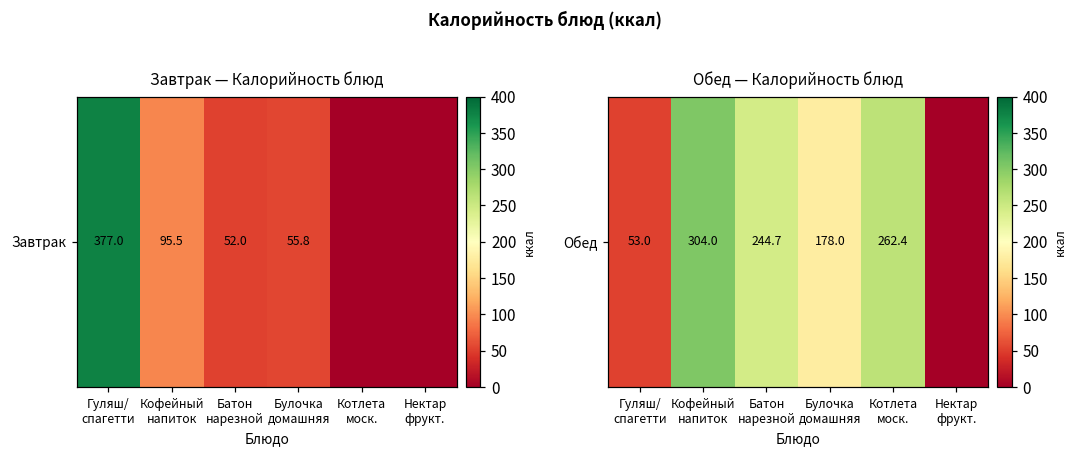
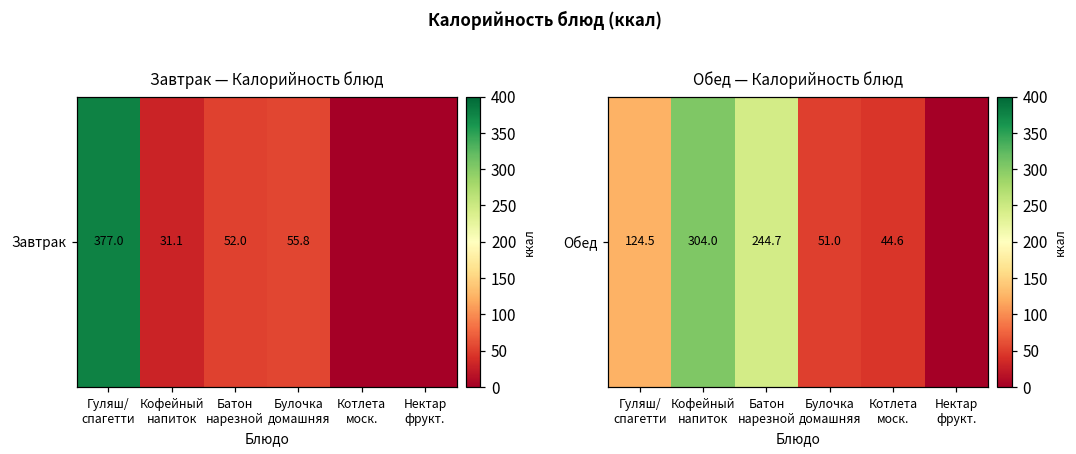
  {
    "Завтрак — Калорийность блюд": {
      "Завтрак": {
        "Гуляш/ спагетти": 377.0,
-       "Кофейный напиток": 95.5,
+       "Кофейный напиток": 31.1,
        "Батон нарезной": 52.0,
        "Булочка домашняя": 55.8
      }
    },
    "Обед — Калорийность блюд": {
      "Обед": {
-       "Гуляш/ спагетти": 53.0,
+       "Гуляш/ спагетти": 124.5,
        "Кофейный напиток": 304.0,
        "Батон нарезной": 244.7,
-       "Булочка домашняя": 178.0,
-       "Котлета моск.": 262.4
+       "Булочка домашняя": 51.0,
+       "Котлета моск.": 44.6
      }
    }
  }
